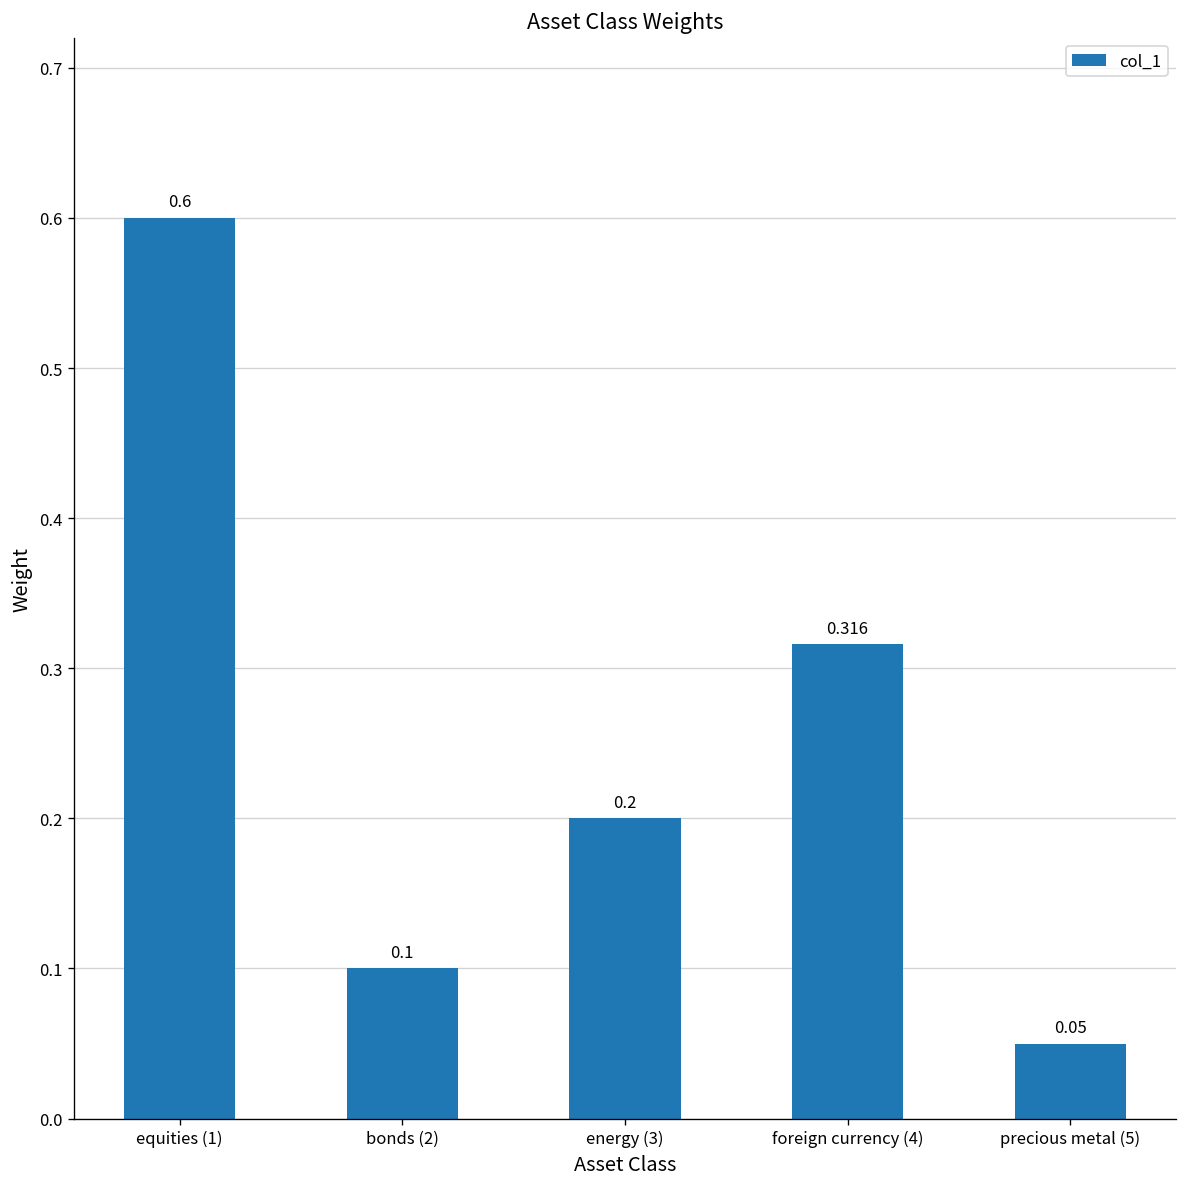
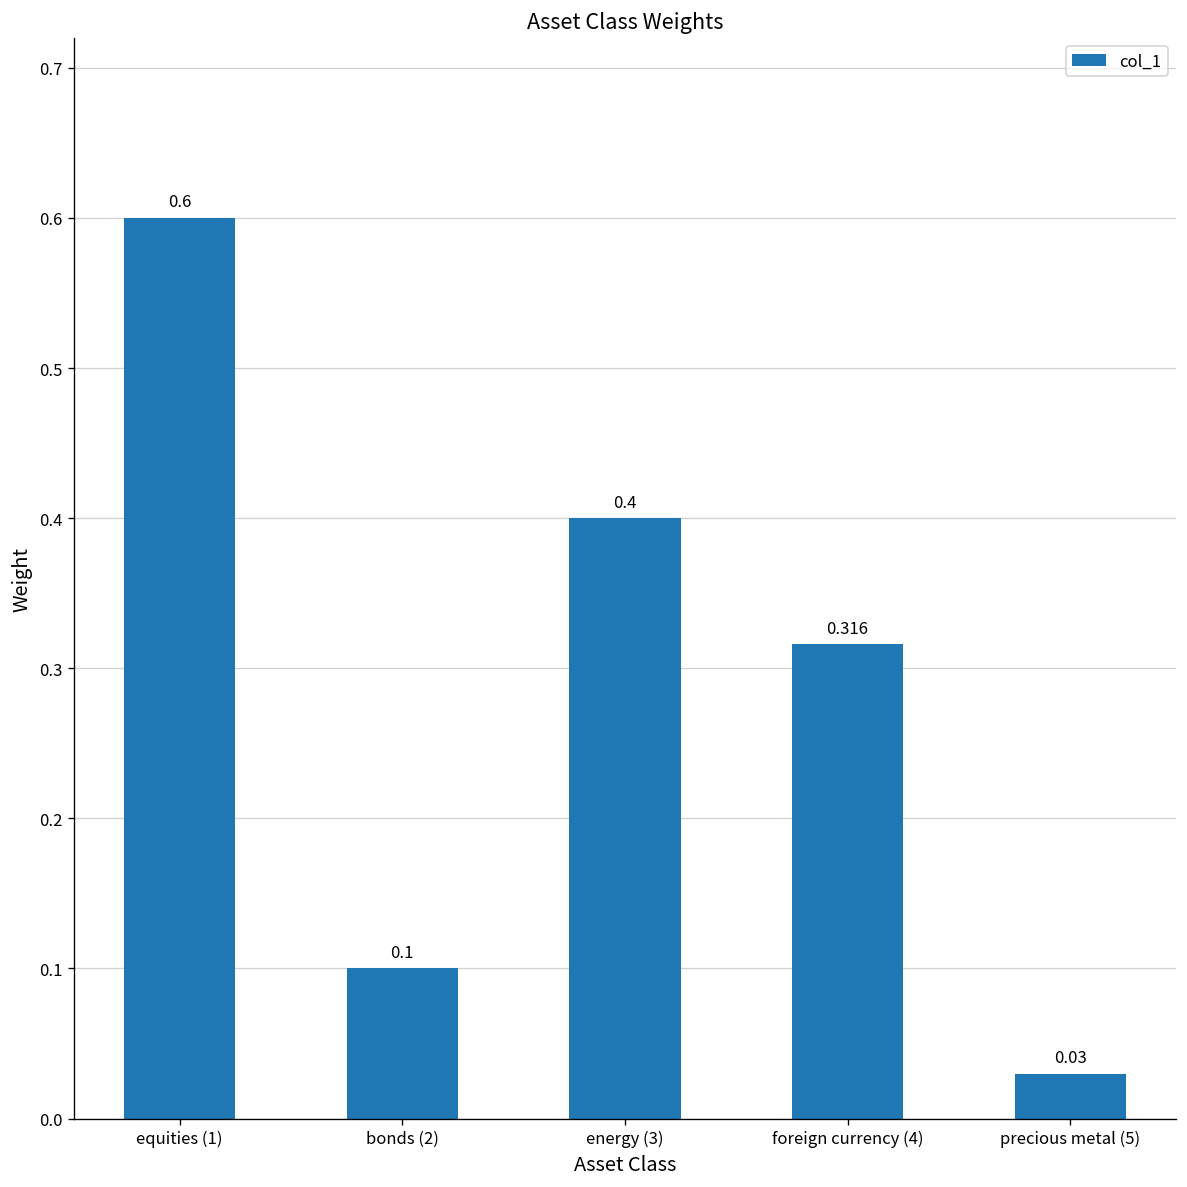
  {
    "equities (1)": 0.6,
    "bonds (2)": 0.1,
-   "energy (3)": 0.2,
+   "energy (3)": 0.4,
    "foreign currency (4)": 0.316,
-   "precious metal (5)": 0.05
+   "precious metal (5)": 0.03
  }
